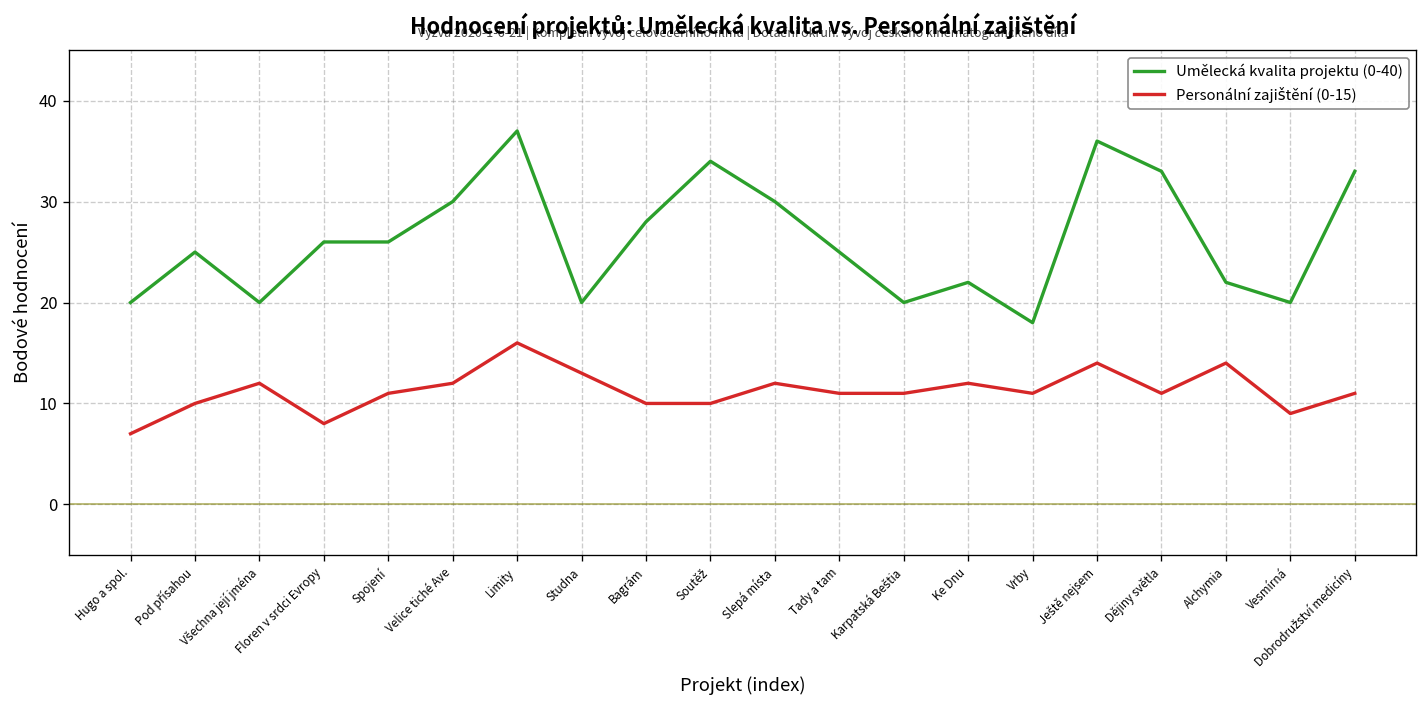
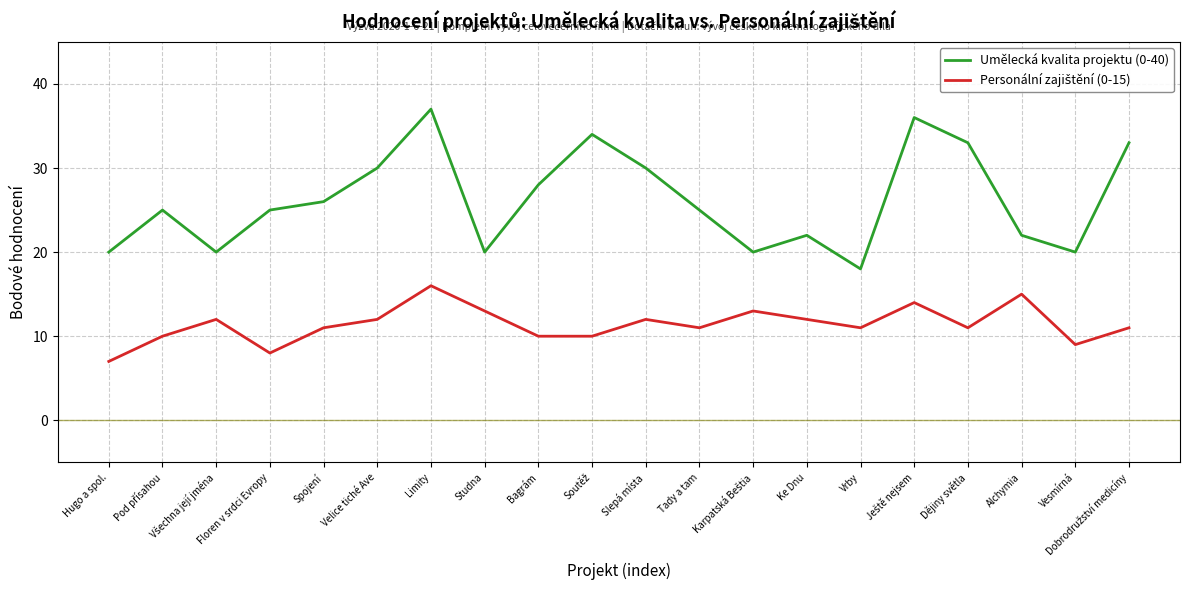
  {
    "Umělecká kvalita projektu (0-40)": {
      "Hugo a spol.": 20,
      "Pod přísahou": 25,
      "Všechna její jména": 20,
-     "Floren v srdci Evropy": 26,
+     "Floren v srdci Evropy": 25,
      "Spojení": 26,
      "Velice tiché Ave": 30,
      "Limity": 37,
      "Studna": 20,
      "Bagrám": 28,
      "Soutěž": 34,
      "Slepá místa": 30,
      "Tady a tam": 25,
      "Karpatská Beštia": 20,
      "Ke Dnu": 22,
      "Vrby": 18,
      "Ještě nejsem": 36,
      "Dějiny světla": 33,
      "Alchymia": 22,
      "Vesmírná": 20,
      "Dobrodružství medicíny": 33
    },
    "Personální zajištění (0-15)": {
      "Hugo a spol.": 7,
      "Pod přísahou": 10,
      "Všechna její jména": 12,
      "Floren v srdci Evropy": 8,
      "Spojení": 11,
      "Velice tiché Ave": 12,
      "Limity": 16,
      "Studna": 13,
      "Bagrám": 10,
      "Soutěž": 10,
      "Slepá místa": 12,
      "Tady a tam": 11,
-     "Karpatská Beštia": 11,
+     "Karpatská Beštia": 13,
      "Ke Dnu": 12,
      "Vrby": 11,
      "Ještě nejsem": 14,
      "Dějiny světla": 11,
-     "Alchymia": 14,
+     "Alchymia": 15,
      "Vesmírná": 9,
      "Dobrodružství medicíny": 11
    }
  }
